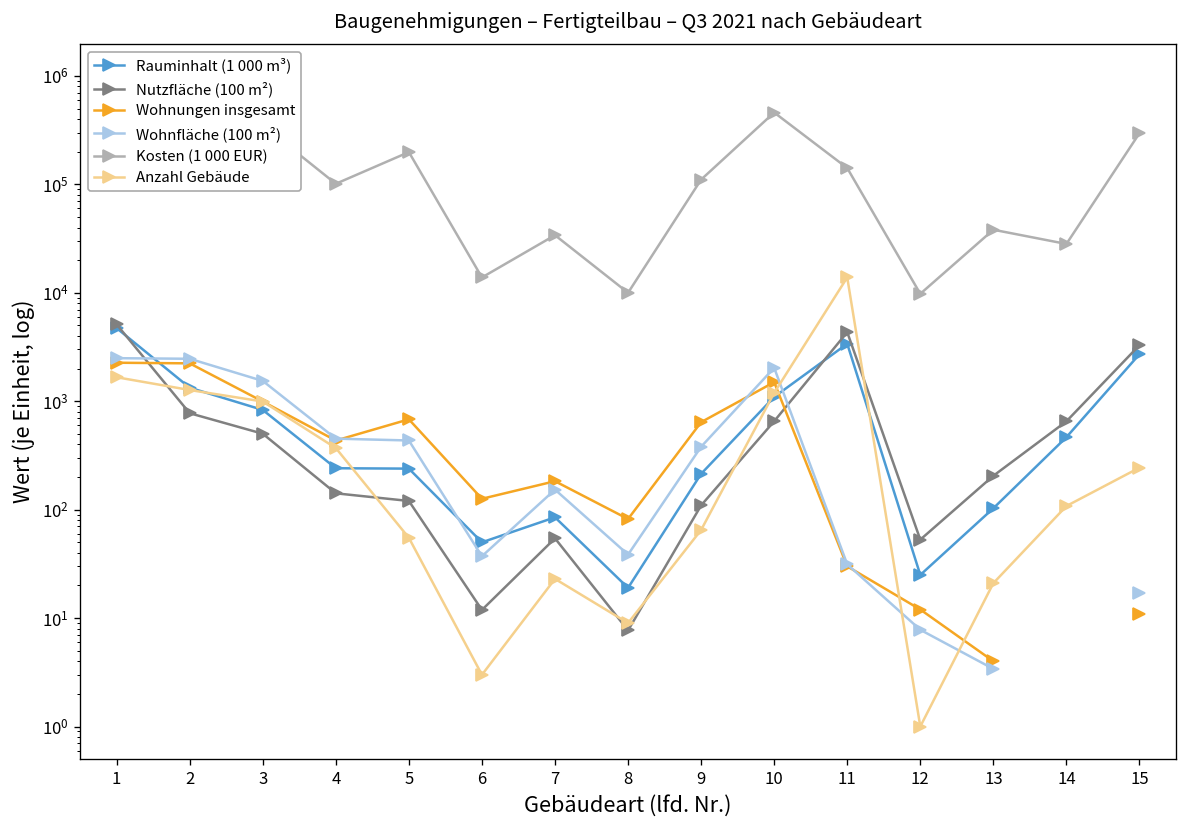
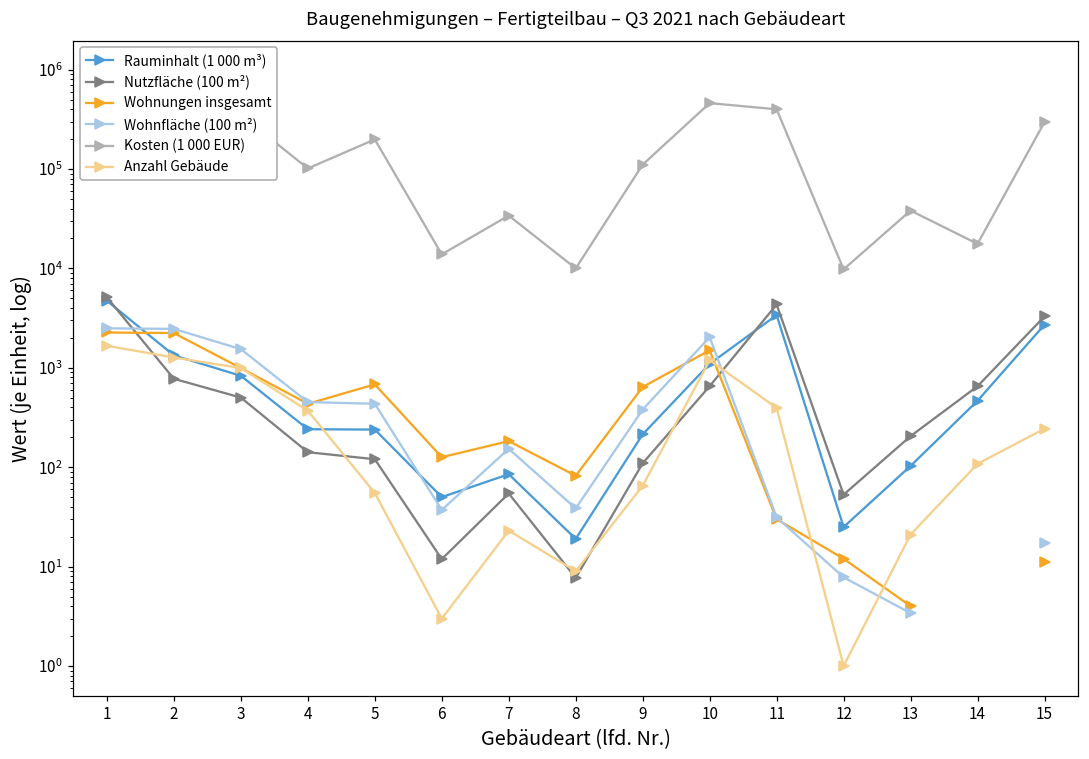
  {
    "Rauminhalt (1 000 m³)": {
      "1": 5000,
      "3": 800,
      "4": 240,
      "5": 240,
      "6": 50,
      "7": 90,
      "8": 19,
      "9": 210,
      "10": 1100,
      "11": 3400,
      "12": 25,
      "13": 100,
      "14": 500,
      "15": 2700
    },
    "Nutzfläche (100 m²)": {
      "1": 5000,
      "2": 800,
      "3": 500,
      "4": 140,
      "5": 120,
      "6": 12,
      "7": 50,
      "8": 8,
      "9": 110,
      "10": 700,
      "11": 4000,
      "12": 50,
      "13": 210,
      "14": 700,
      "15": 3300
    },
    "Wohnungen insgesamt": {
      "1": 2300,
      "2": 2200,
      "5": 700,
      "6": 130,
      "7": 180,
      "8": 80,
      "9": 600,
      "10": 1500,
      "12": 12,
      "13": 4,
      "15": 11
    },
    "Wohnfläche (100 m²)": {
      "1": 2500,
      "2": 2500,
      "3": 1500,
      "5": 400,
      "6": 37,
      "7": 150,
      "8": 39,
      "9": 380,
      "10": 2000,
      "12": 8,
      "13": 3.4,
      "15": 17
    },
    "Kosten (1 000 EUR)": {
      "4": 100000,
      "5": 200000,
      "6": 14000,
      "7": 34000,
      "8": 10000,
      "9": 110000,
      "10": 500000,
-     "11": 140000,
+     "11": 400000,
      "12": 10000,
      "13": 38000,
-     "14": 28000,
+     "14": 18000,
      "15": 300000
    },
    "Anzahl Gebäude": {
      "1": 1700,
      "4": 370,
      "5": 60,
      "6": 3,
      "7": 23,
      "8": 9,
      "9": 70,
      "10": 1200,
-     "11": 14000,
+     "11": 400,
      "12": 1,
      "13": 21,
      "14": 110,
      "15": 240
    }
  }
